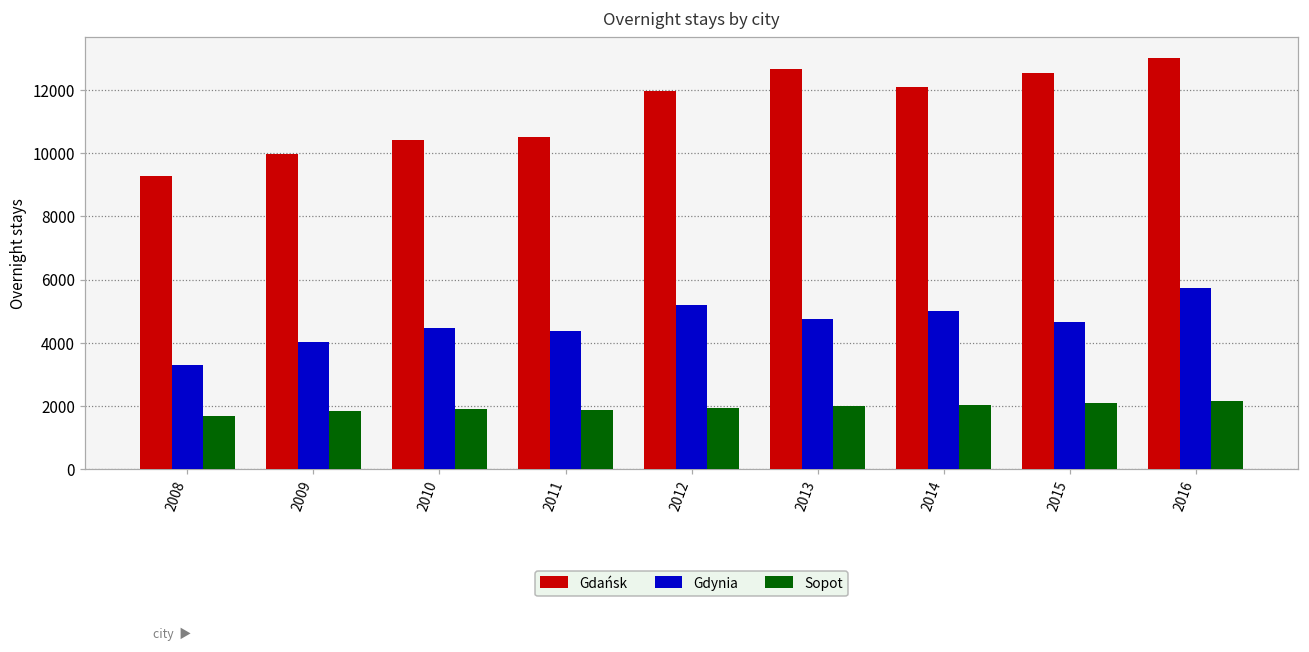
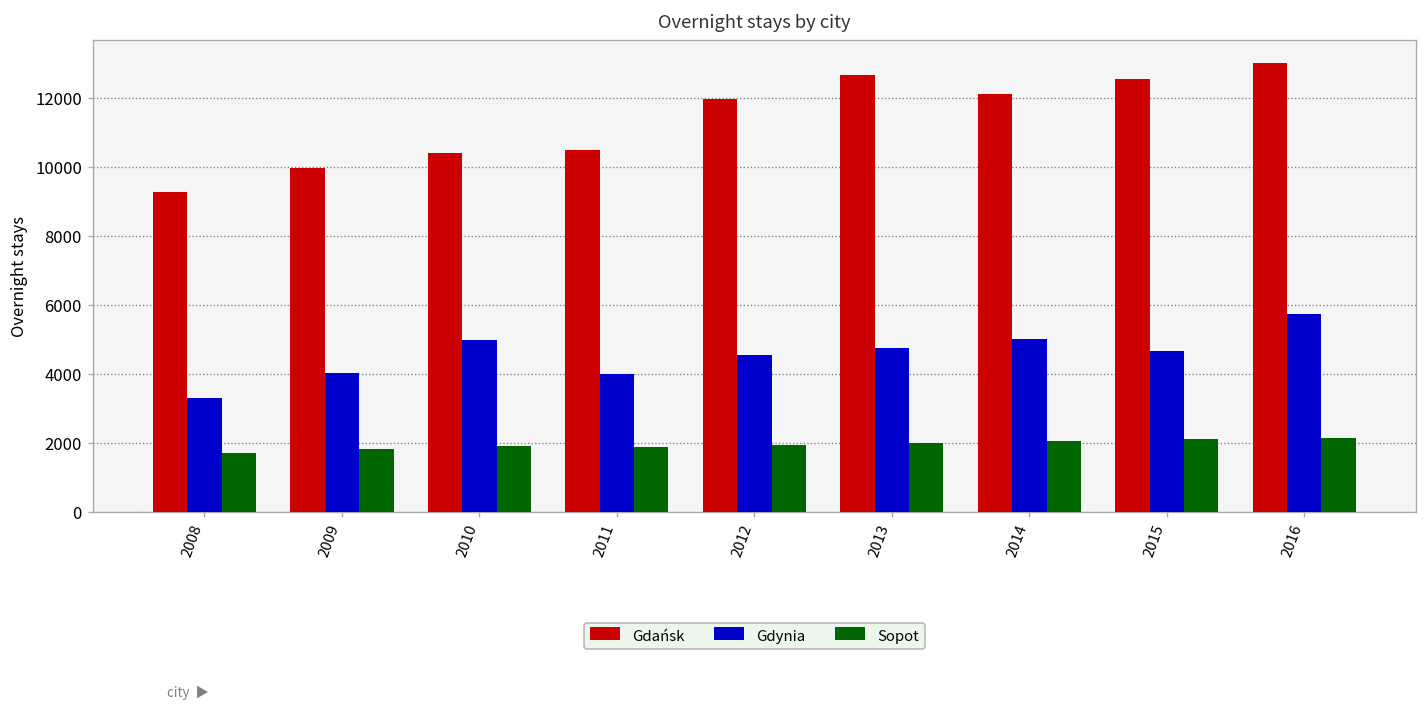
  {
    "Gdańsk": {
      "2008": 9300,
      "2009": 10000,
      "2010": 10400,
      "2011": 10500,
      "2012": 12000,
      "2013": 12600,
      "2014": 12100,
      "2015": 12500,
      "2016": 13000
    },
    "Gdynia": {
      "2008": 3300,
      "2009": 4000,
-     "2010": 4500,
-     "2011": 4400,
-     "2012": 5200,
+     "2010": 5000,
+     "2011": 4000,
+     "2012": 4600,
      "2013": 4700,
      "2014": 5000,
      "2015": 4700,
      "2016": 5700
    },
    "Sopot": {
      "2008": 1700,
      "2009": 1800,
      "2010": 1900,
      "2011": 1900,
      "2012": 1900,
      "2013": 2000,
      "2014": 2100,
      "2015": 2100,
      "2016": 2100
    }
  }
